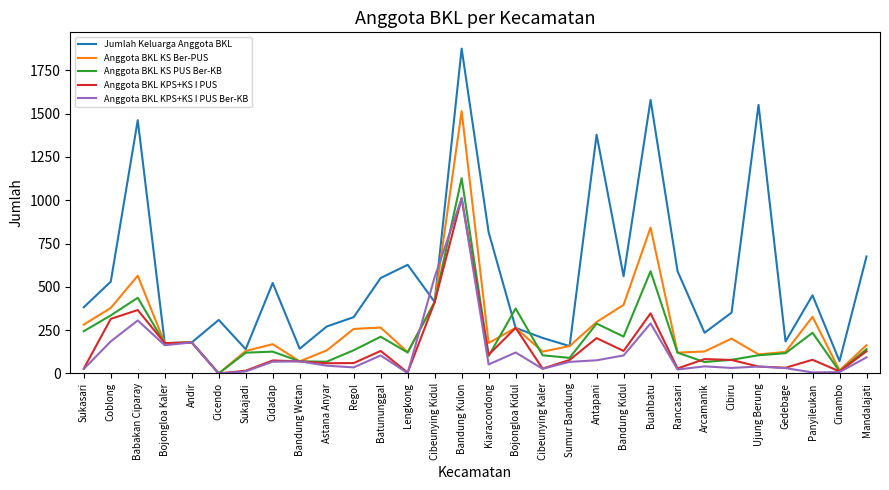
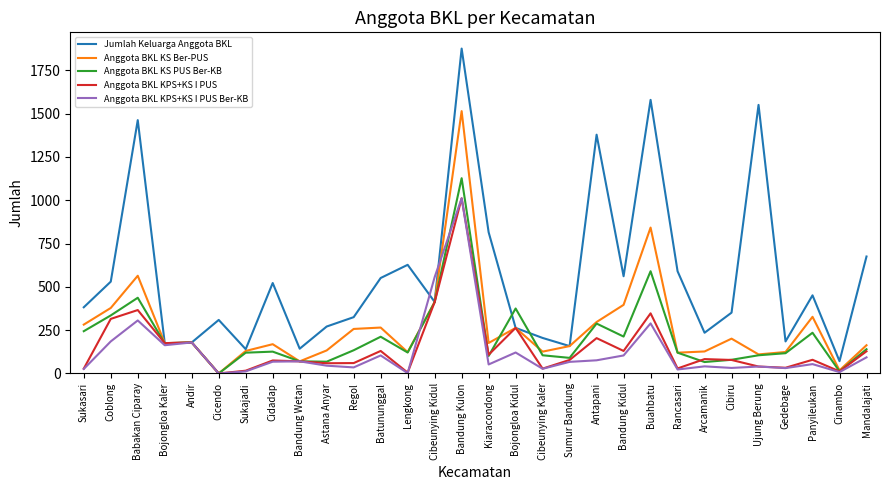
  {
    "Jumlah Keluarga Anggota BKL": {
      "Sukasari": 380,
      "Coblong": 530,
      "Babakan Ciparay": 1460,
      "Cicendo": 310,
      "Cidadap": 520,
      "Bandung Wetan": 140,
      "Astana Anyar": 270,
      "Regol": 330,
      "Batununggal": 550,
      "Lengkong": 630,
      "Bandung Kulon": 1880,
      "Kiaracondong": 820,
      "Cibeunying Kaler": 210,
      "Antapani": 1380,
      "Bandung Kidul": 560,
      "Buahbatu": 1580,
      "Rancasari": 590,
      "Arcamanik": 240,
      "Cibiru": 350,
      "Ujung Berung": 1550,
      "Gedebage": 190,
      "Panyileukan": 450,
      "Cinambo": 70,
      "Mandalajati": 680
    },
    "Anggota BKL KS Ber-PUS": {
      "Sukasari": 280,
      "Coblong": 380,
      "Babakan Ciparay": 560,
      "Cidadap": 170,
      "Astana Anyar": 130,
      "Regol": 260,
      "Batununggal": 270,
      "Bandung Kulon": 1510,
      "Kiaracondong": 180,
      "Cibeunying Kaler": 130,
      "Bandung Kidul": 400,
      "Buahbatu": 840,
      "Arcamanik": 130,
      "Cibiru": 200,
      "Panyileukan": 330,
      "Mandalajati": 160
    },
    "Anggota BKL KS PUS Ber-KB": {
      "Sukasari": 240,
      "Coblong": 340,
      "Babakan Ciparay": 440,
      "Cidadap": 130,
      "Regol": 130,
      "Batununggal": 210,
      "Bandung Kulon": 1130,
      "Bojongloa Kidul": 380,
      "Cibeunying Kaler": 110,
      "Bandung Kidul": 210,
      "Buahbatu": 590,
      "Arcamanik": 70,
      "Panyileukan": 240
    },
    "Anggota BKL KPS+KS I PUS": {
      "Coblong": 320,
      "Babakan Ciparay": 370,
      "Regol": 60,
      "Batununggal": 130,
      "Antapani": 200,
      "Bandung Kidul": 130,
      "Buahbatu": 350,
      "Arcamanik": 80,
      "Panyileukan": 80
    },
    "Anggota BKL KPS+KS I PUS Ber-KB": {
      "Coblong": 190,
      "Babakan Ciparay": 310,
      "Regol": 40,
      "Batununggal": 100,
      "Cibeunying Kidul": 560,
      "Kiaracondong": 50,
      "Bojongloa Kidul": 120,
      "Antapani": 80,
      "Bandung Kidul": 100,
      "Buahbatu": 290,
      "Arcamanik": 40,
      "Cibiru": 30,
-     "Panyileukan": 10,
+     "Panyileukan": 50,
      "Mandalajati": 90
    }
  }
